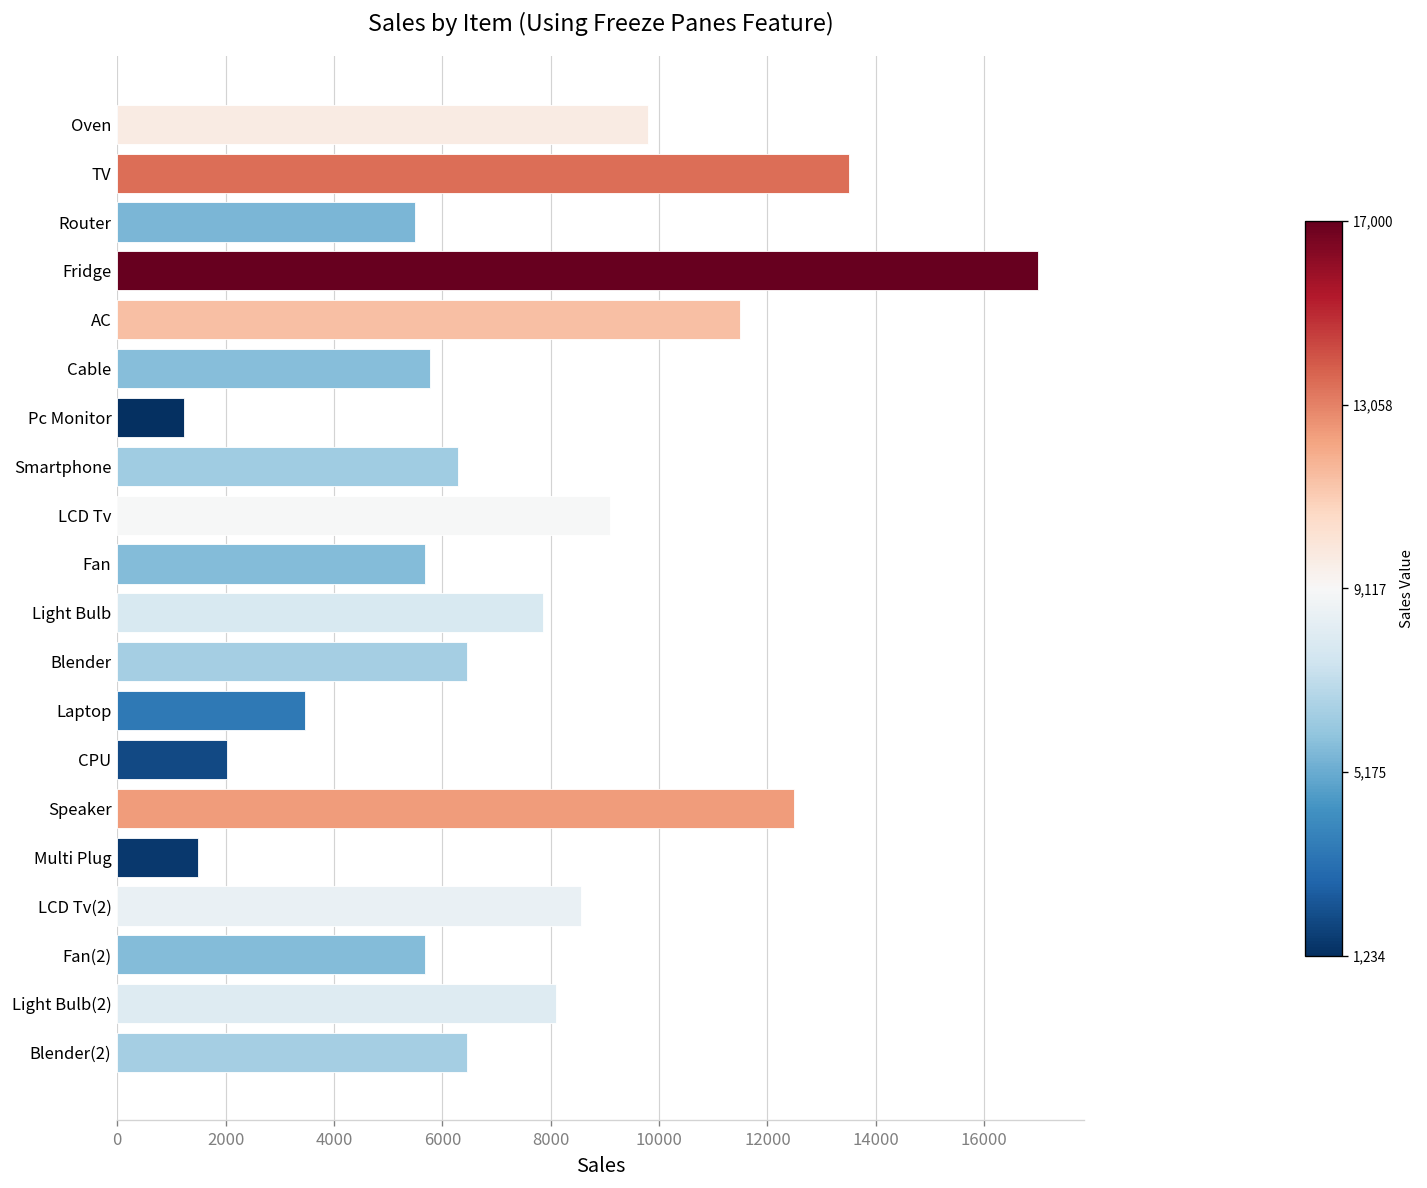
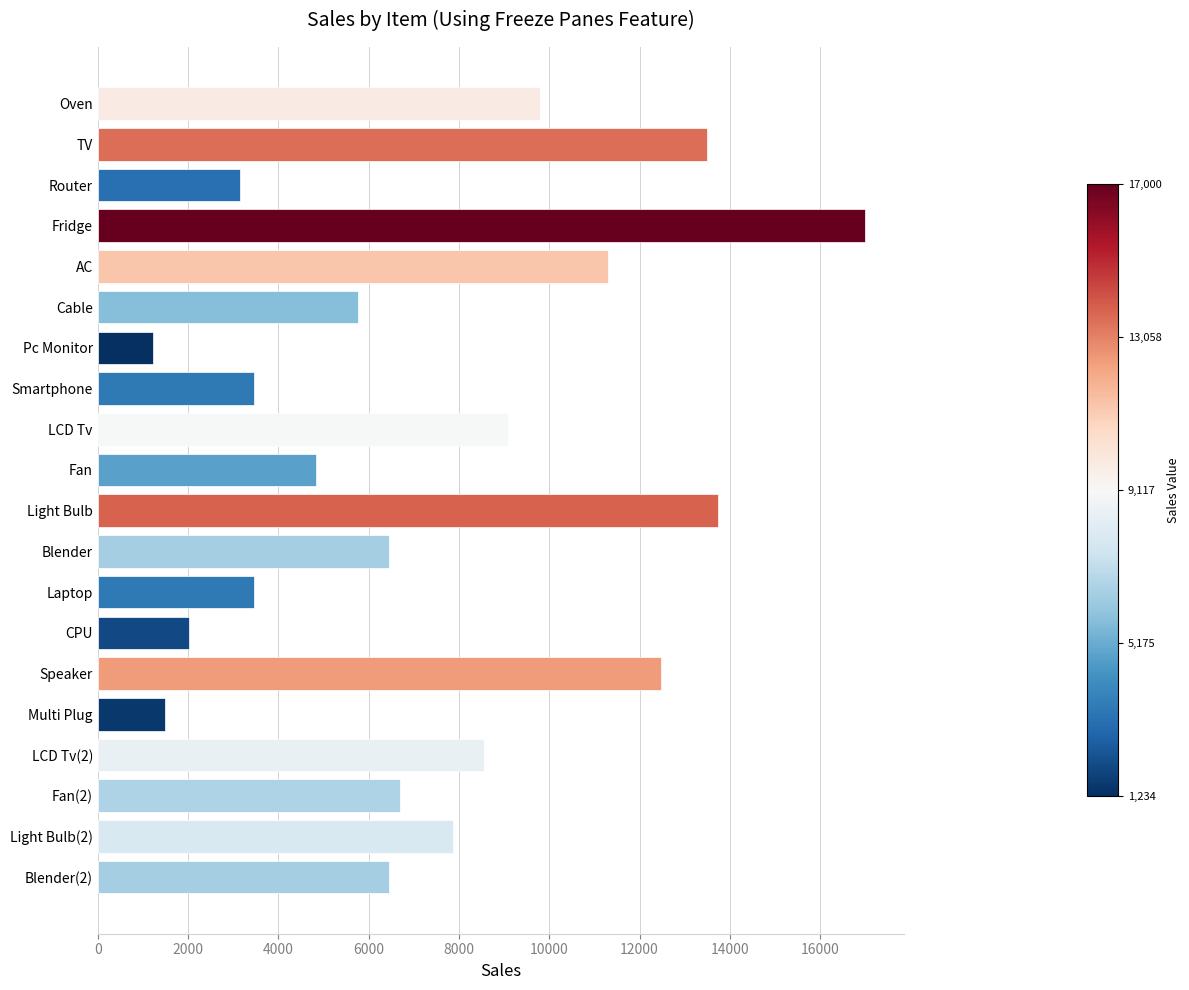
  {
    "Oven": 9800,
    "TV": 13500,
-   "Router": 5500,
+   "Router": 3200,
    "Fridge": 17000,
-   "AC": 11500,
+   "AC": 11300,
    "Cable": 5800,
    "Pc Monitor": 1200,
-   "Smartphone": 6300,
+   "Smartphone": 3500,
    "LCD Tv": 9100,
-   "Fan": 5700,
-   "Light Bulb": 7900,
+   "Fan": 4800,
+   "Light Bulb": 13700,
    "Blender": 6500,
    "Laptop": 3500,
    "CPU": 2000,
    "Speaker": 12500,
    "Multi Plug": 1500,
    "LCD Tv(2)": 8500,
-   "Fan(2)": 5700,
-   "Light Bulb(2)": 8100,
+   "Fan(2)": 6700,
+   "Light Bulb(2)": 7900,
    "Blender(2)": 6500
  }
